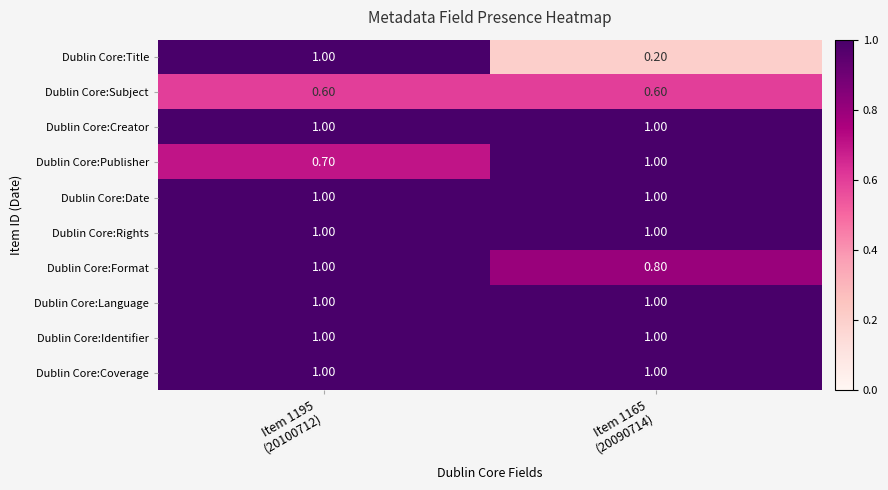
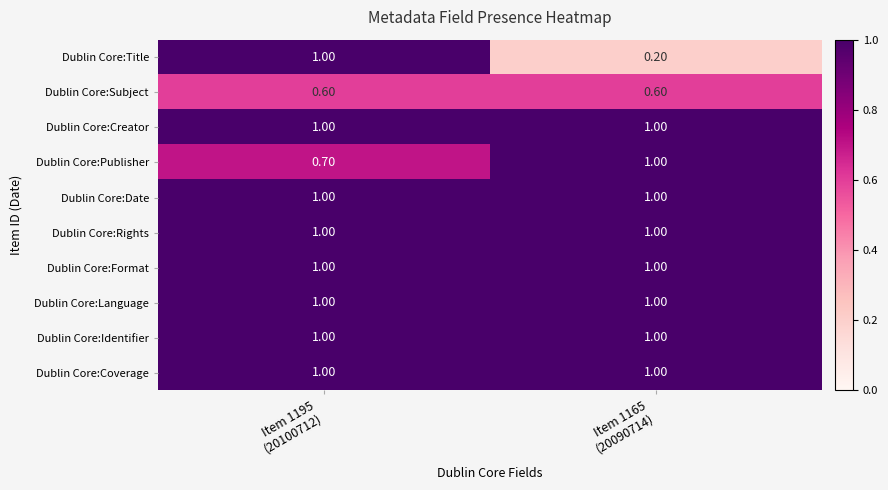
  {
    "Dublin Core:Title": {
      "Item 1195 (20100712)": 1.00,
      "Item 1165 (20090714)": 0.20
    },
    "Dublin Core:Subject": {
      "Item 1195 (20100712)": 0.60,
      "Item 1165 (20090714)": 0.60
    },
    "Dublin Core:Creator": {
      "Item 1195 (20100712)": 1.00,
      "Item 1165 (20090714)": 1.00
    },
    "Dublin Core:Publisher": {
      "Item 1195 (20100712)": 0.70,
      "Item 1165 (20090714)": 1.00
    },
    "Dublin Core:Date": {
      "Item 1195 (20100712)": 1.00,
      "Item 1165 (20090714)": 1.00
    },
    "Dublin Core:Rights": {
      "Item 1195 (20100712)": 1.00,
      "Item 1165 (20090714)": 1.00
    },
    "Dublin Core:Format": {
      "Item 1195 (20100712)": 1.00,
-     "Item 1165 (20090714)": 0.80
+     "Item 1165 (20090714)": 1.00
    },
    "Dublin Core:Language": {
      "Item 1195 (20100712)": 1.00,
      "Item 1165 (20090714)": 1.00
    },
    "Dublin Core:Identifier": {
      "Item 1195 (20100712)": 1.00,
      "Item 1165 (20090714)": 1.00
    },
    "Dublin Core:Coverage": {
      "Item 1195 (20100712)": 1.00,
      "Item 1165 (20090714)": 1.00
    }
  }
